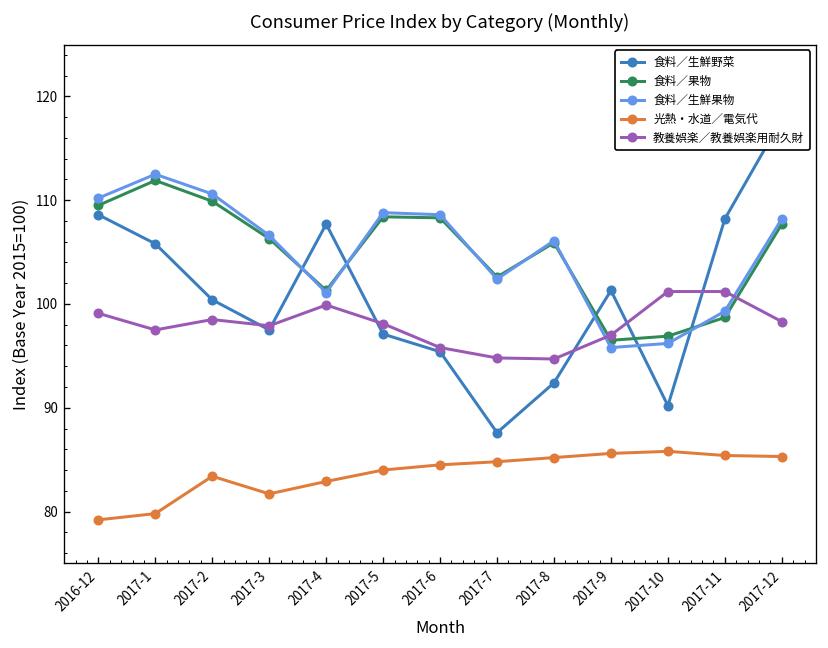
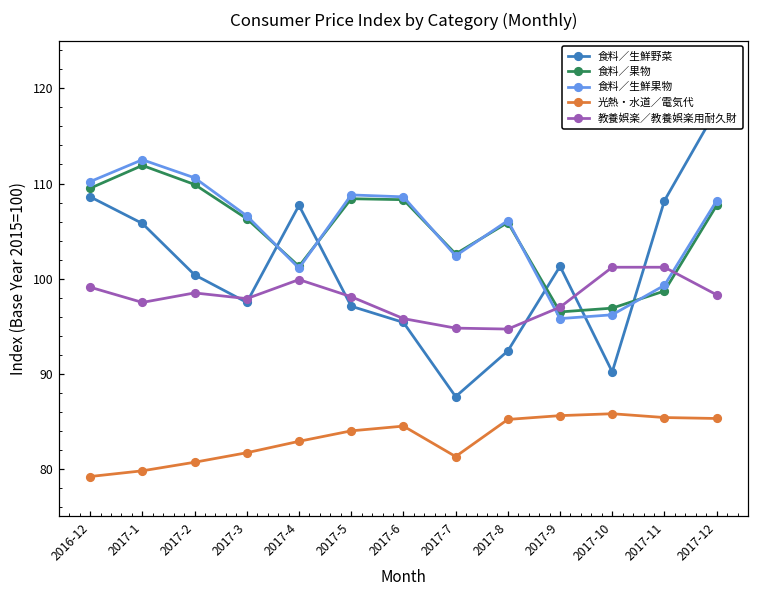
  {
    "食料／生鮮野菜": {
      "2016-12": 109,
      "2017-1": 106,
      "2017-2": 100,
      "2017-3": 98,
      "2017-4": 108,
      "2017-5": 97,
      "2017-6": 95,
      "2017-7": 88,
      "2017-8": 92,
      "2017-9": 101,
      "2017-10": 90,
      "2017-11": 108
    },
    "食料／果物": {
      "2016-12": 110,
      "2017-1": 112,
      "2017-2": 110,
      "2017-3": 106,
      "2017-5": 108,
      "2017-6": 108,
      "2017-9": 97,
      "2017-10": 97,
      "2017-11": 99,
      "2017-12": 108
    },
    "食料／生鮮果物": {
      "2016-12": 110,
      "2017-1": 113,
      "2017-2": 111,
      "2017-3": 107,
      "2017-5": 109,
      "2017-6": 109,
      "2017-9": 96,
      "2017-10": 96,
      "2017-11": 99,
      "2017-12": 108
    },
    "光熱・水道／電気代": {
      "2016-12": 79,
      "2017-1": 80,
-     "2017-2": 83,
+     "2017-2": 81,
      "2017-3": 82,
      "2017-4": 83,
      "2017-5": 84,
      "2017-6": 85,
-     "2017-7": 85,
+     "2017-7": 81,
      "2017-8": 85,
      "2017-9": 86,
      "2017-10": 86,
      "2017-11": 85,
      "2017-12": 85
    },
    "教養娯楽／教養娯楽用耐久財": {
      "2016-12": 99,
      "2017-1": 98,
      "2017-2": 99,
      "2017-3": 98,
      "2017-4": 100,
      "2017-5": 98,
      "2017-6": 96,
      "2017-7": 95,
      "2017-8": 95,
      "2017-9": 97,
      "2017-10": 101,
      "2017-11": 101,
      "2017-12": 98
    }
  }
